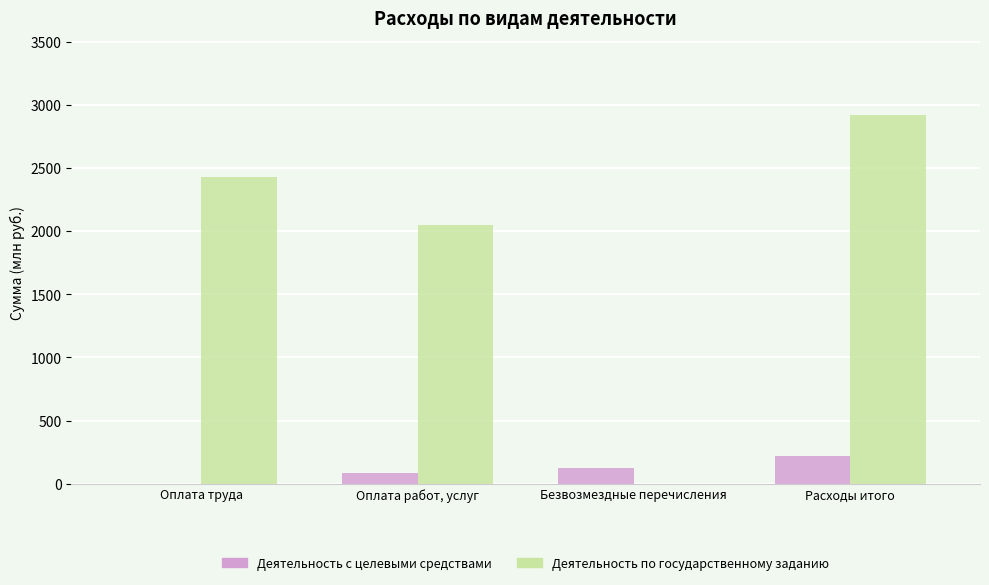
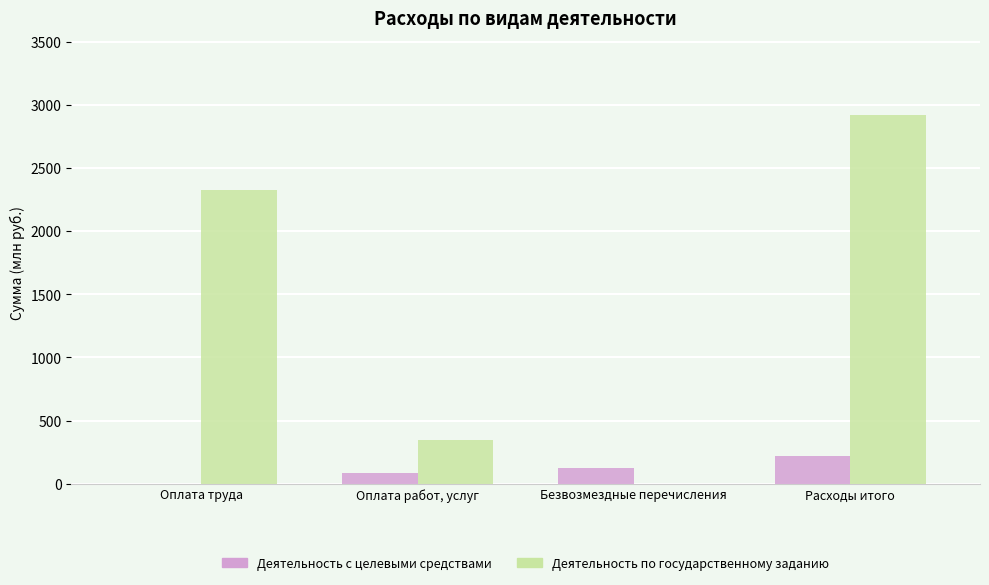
  {
    "Деятельность с целевыми средствами": {
      "Оплата работ, услуг": 90,
      "Безвозмездные перечисления": 120,
      "Расходы итого": 220
    },
    "Деятельность по государственному заданию": {
-     "Оплата труда": 2430,
-     "Оплата работ, услуг": 2050,
+     "Оплата труда": 2320,
+     "Оплата работ, услуг": 350,
      "Расходы итого": 2920
    }
  }
